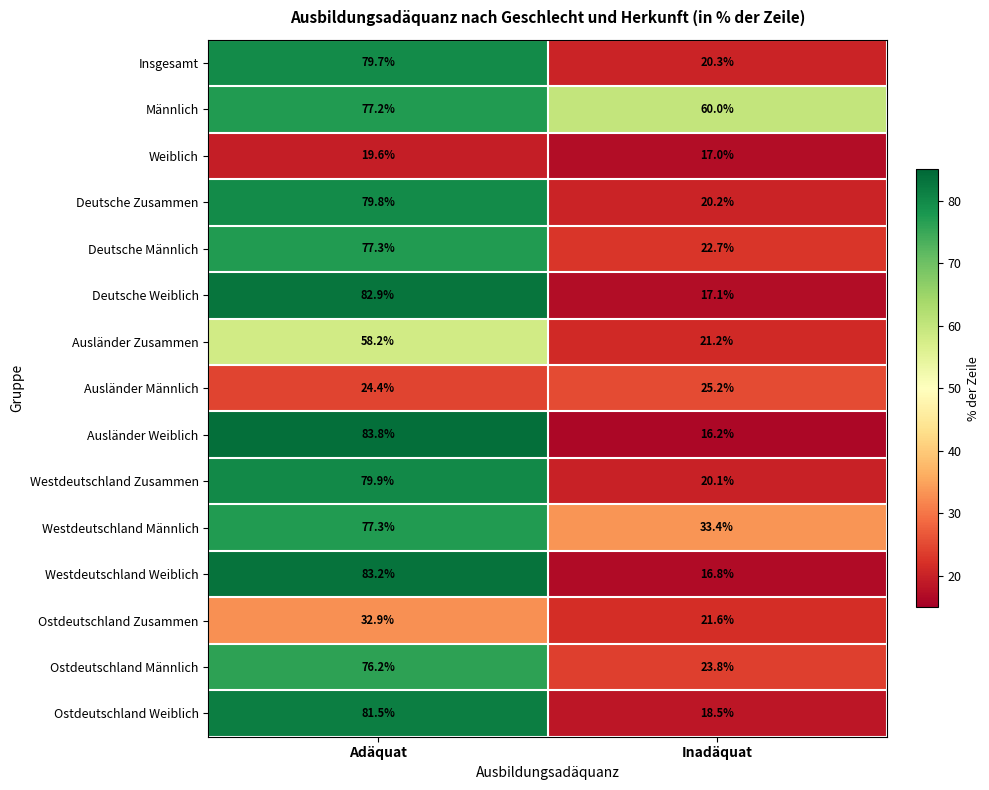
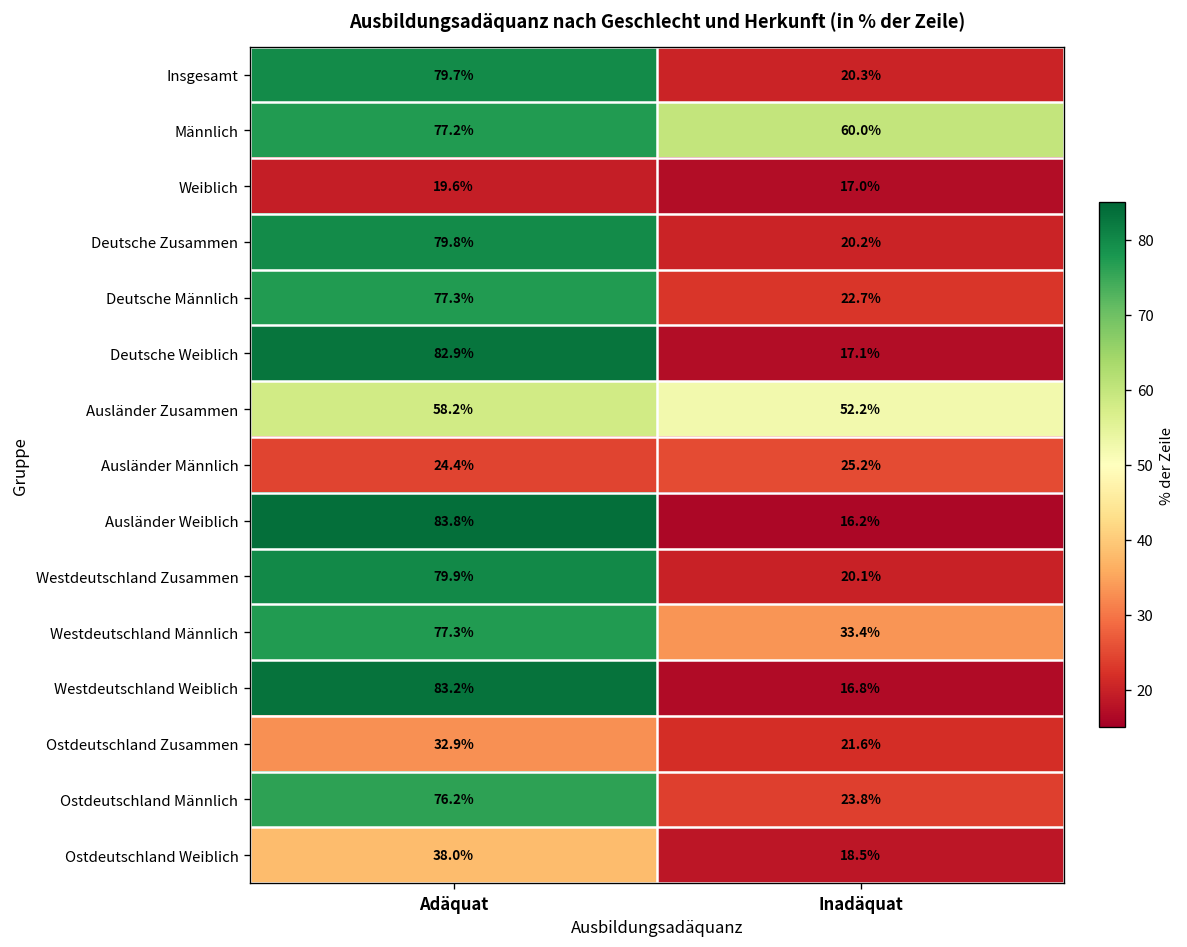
  {
    "Insgesamt": {
      "Adäquat": "79.7%",
      "Inadäquat": "20.3%"
    },
    "Männlich": {
      "Adäquat": "77.2%",
      "Inadäquat": "60.0%"
    },
    "Weiblich": {
      "Adäquat": "19.6%",
      "Inadäquat": "17.0%"
    },
    "Deutsche Zusammen": {
      "Adäquat": "79.8%",
      "Inadäquat": "20.2%"
    },
    "Deutsche Männlich": {
      "Adäquat": "77.3%",
      "Inadäquat": "22.7%"
    },
    "Deutsche Weiblich": {
      "Adäquat": "82.9%",
      "Inadäquat": "17.1%"
    },
    "Ausländer Zusammen": {
      "Adäquat": "58.2%",
-     "Inadäquat": "21.2%"
+     "Inadäquat": "52.2%"
    },
    "Ausländer Männlich": {
      "Adäquat": "24.4%",
      "Inadäquat": "25.2%"
    },
    "Ausländer Weiblich": {
      "Adäquat": "83.8%",
      "Inadäquat": "16.2%"
    },
    "Westdeutschland Zusammen": {
      "Adäquat": "79.9%",
      "Inadäquat": "20.1%"
    },
    "Westdeutschland Männlich": {
      "Adäquat": "77.3%",
      "Inadäquat": "33.4%"
    },
    "Westdeutschland Weiblich": {
      "Adäquat": "83.2%",
      "Inadäquat": "16.8%"
    },
    "Ostdeutschland Zusammen": {
      "Adäquat": "32.9%",
      "Inadäquat": "21.6%"
    },
    "Ostdeutschland Männlich": {
      "Adäquat": "76.2%",
      "Inadäquat": "23.8%"
    },
    "Ostdeutschland Weiblich": {
-     "Adäquat": "81.5%",
+     "Adäquat": "38.0%",
      "Inadäquat": "18.5%"
    }
  }
